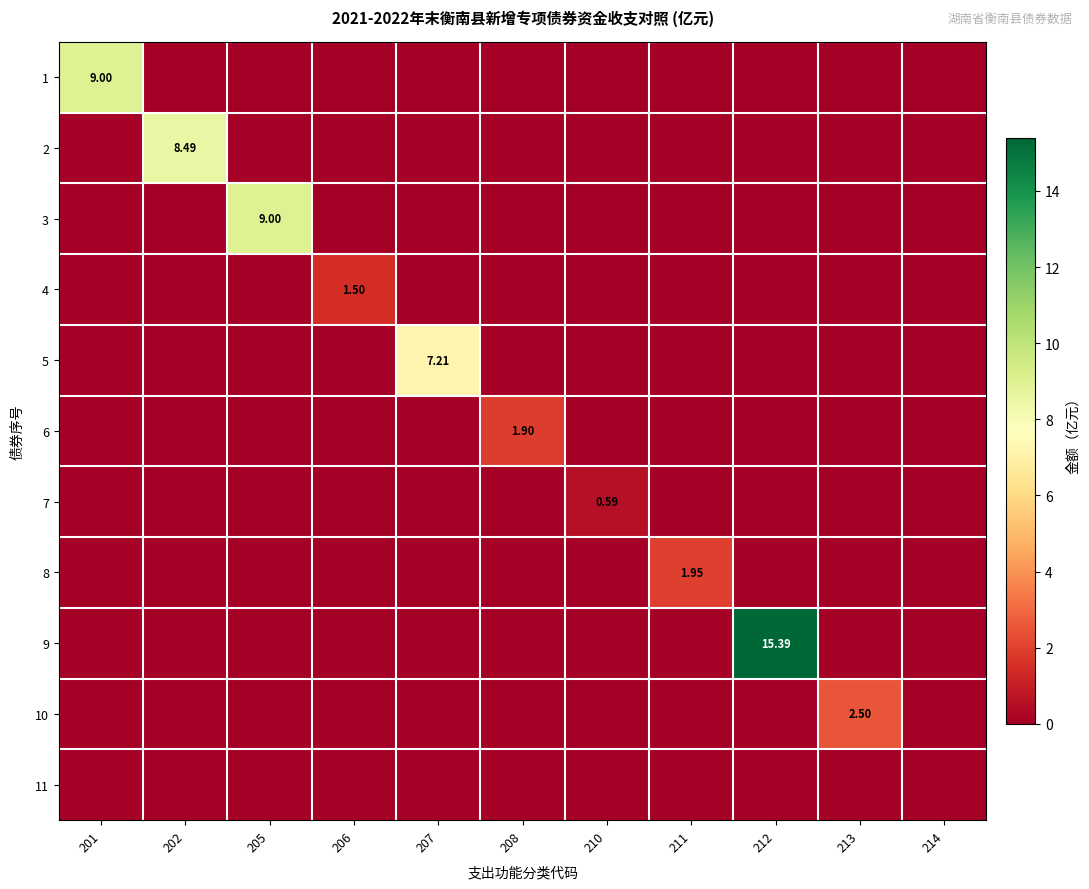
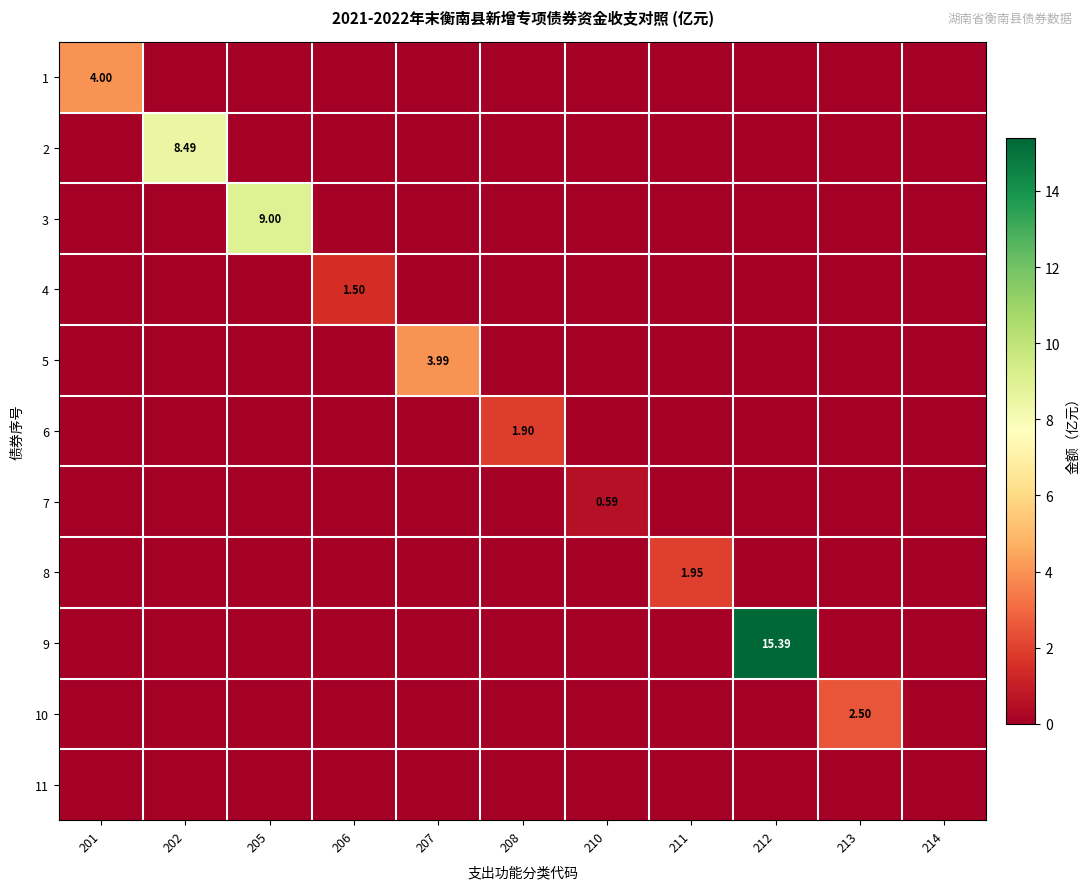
  {
    "1": {
-     "201": 9.00
+     "201": 4.00
    },
    "2": {
      "202": 8.49
    },
    "3": {
      "205": 9.00
    },
    "4": {
      "206": 1.50
    },
    "5": {
-     "207": 7.21
+     "207": 3.99
    },
    "6": {
      "208": 1.90
    },
    "7": {
      "210": 0.59
    },
    "8": {
      "211": 1.95
    },
    "9": {
      "212": 15.39
    },
    "10": {
      "213": 2.50
    }
  }
